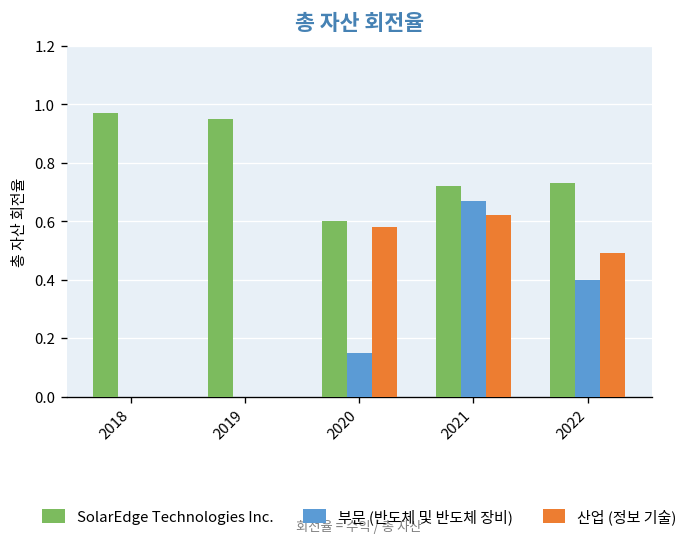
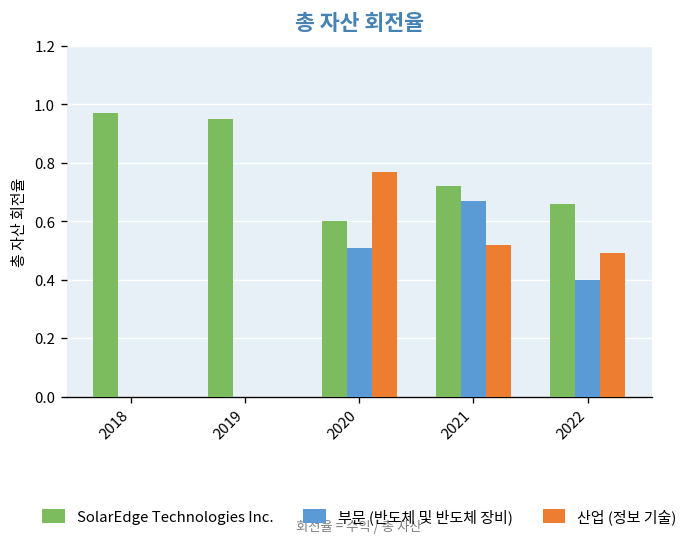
  {
    "SolarEdge Technologies Inc.": {
      "2018": 0.97,
      "2019": 0.95,
      "2020": 0.60,
      "2021": 0.72,
-     "2022": 0.73
+     "2022": 0.66
    },
    "부문 (반도체 및 반도체 장비)": {
      "2018": 0.00,
      "2019": 0.00,
-     "2020": 0.15,
+     "2020": 0.51,
      "2021": 0.67,
      "2022": 0.40
    },
    "산업 (정보 기술)": {
      "2018": 0.00,
      "2019": 0.00,
-     "2020": 0.58,
-     "2021": 0.62,
+     "2020": 0.77,
+     "2021": 0.52,
      "2022": 0.49
    }
  }
